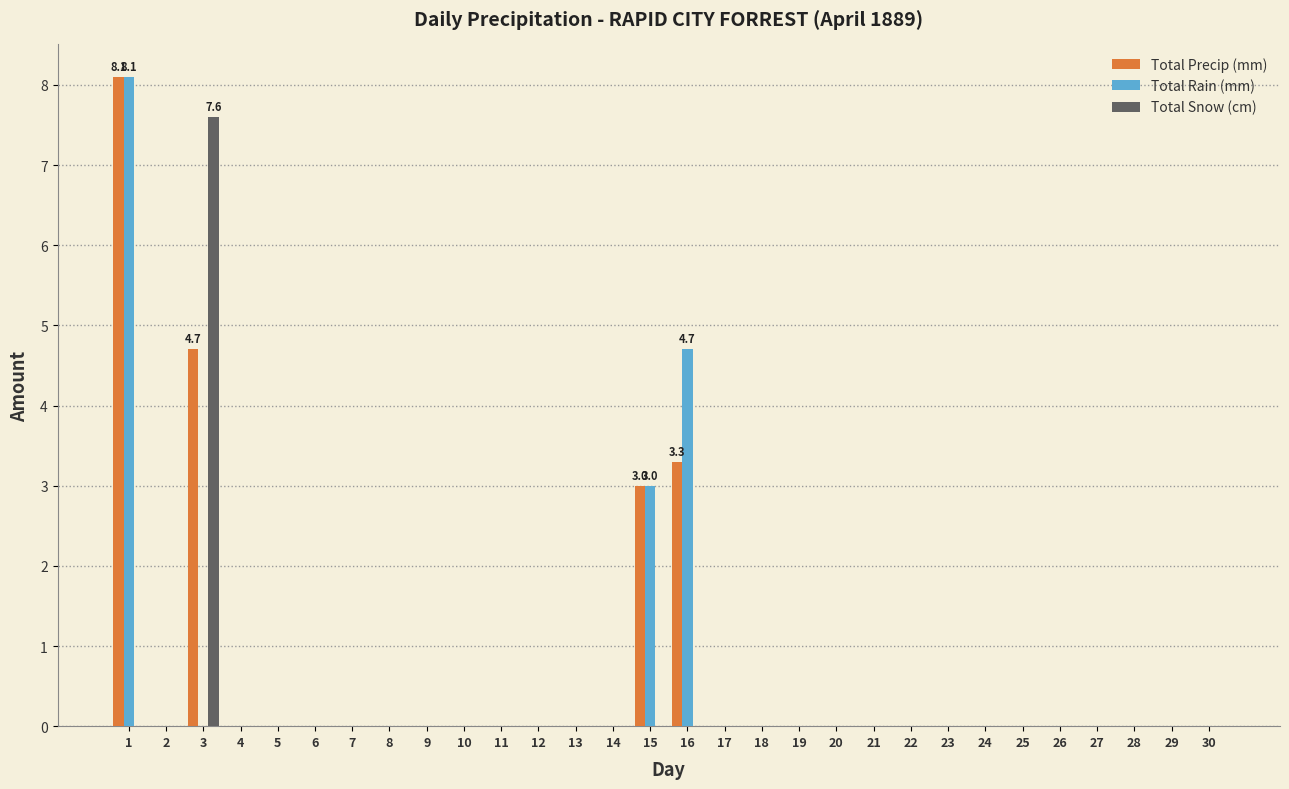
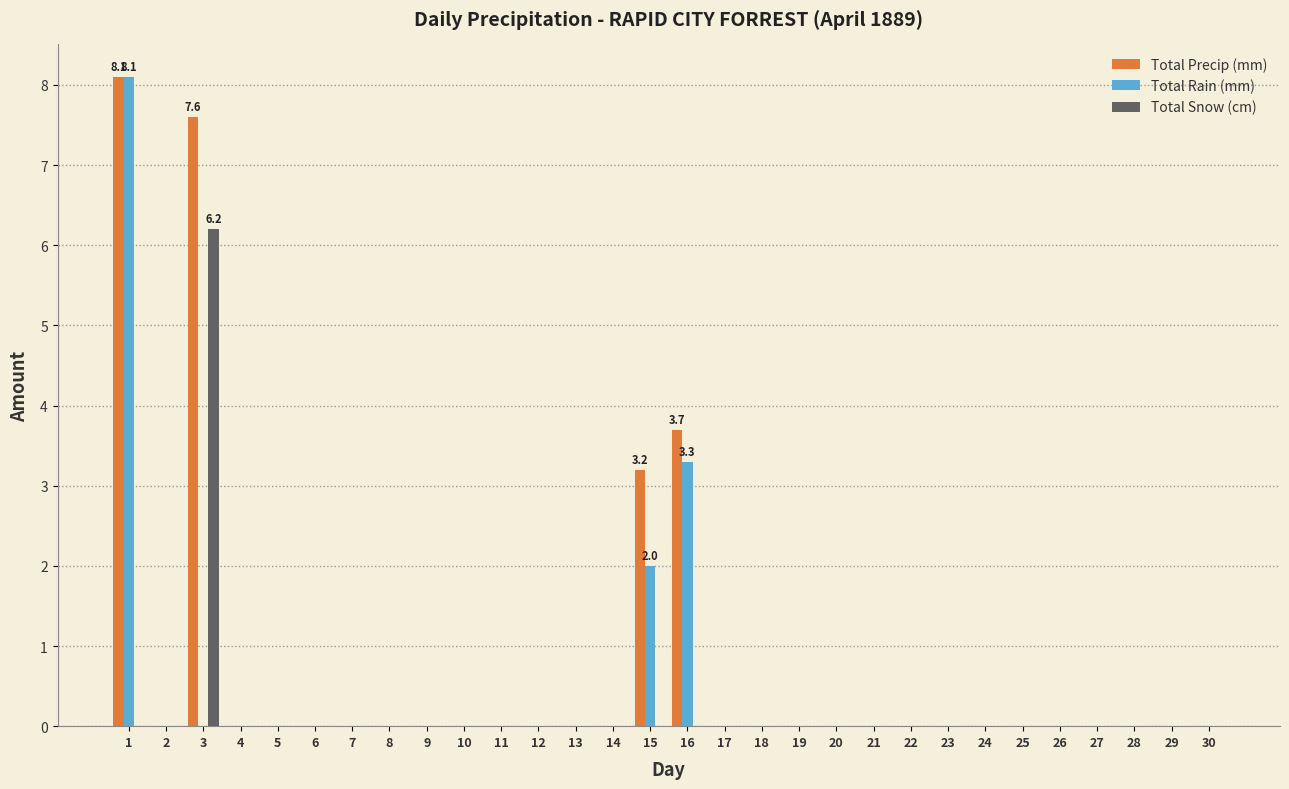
  {
    "Total Precip (mm)": {
-     "3": 4.7,
-     "15": 3.0,
-     "16": 3.3
+     "3": 7.6,
+     "15": 3.2,
+     "16": 3.7
    },
    "Total Rain (mm)": {
-     "15": 3.0,
-     "16": 4.7
+     "15": 2.0,
+     "16": 3.3
    },
    "Total Snow (cm)": {
-     "3": 7.6
+     "3": 6.2
    }
  }
